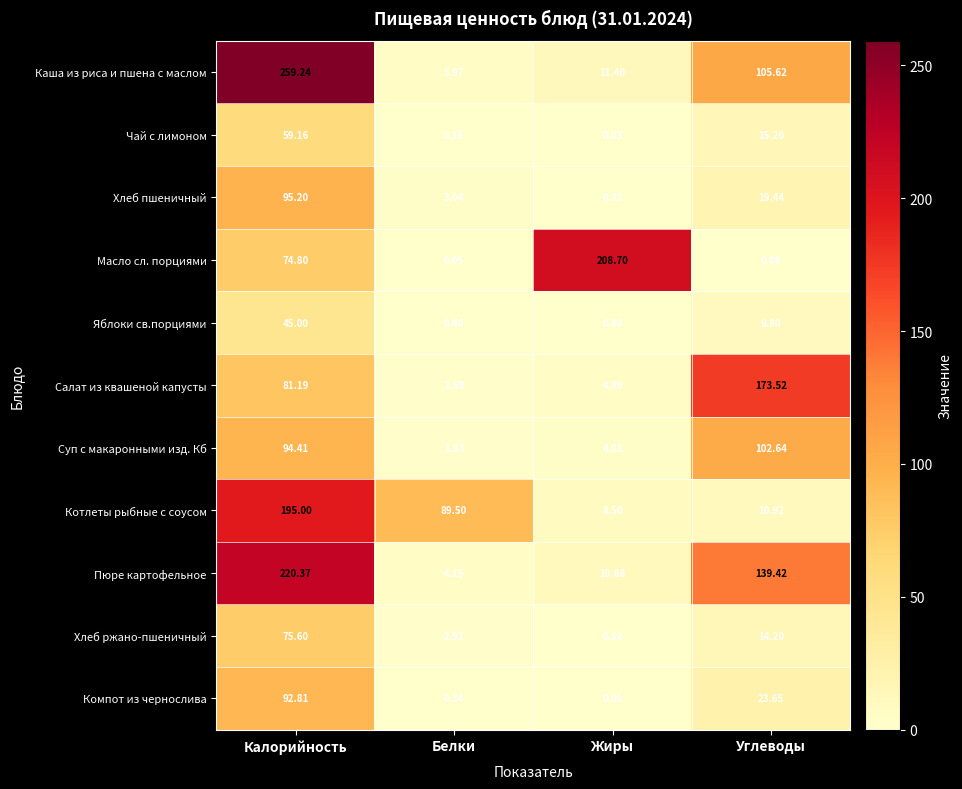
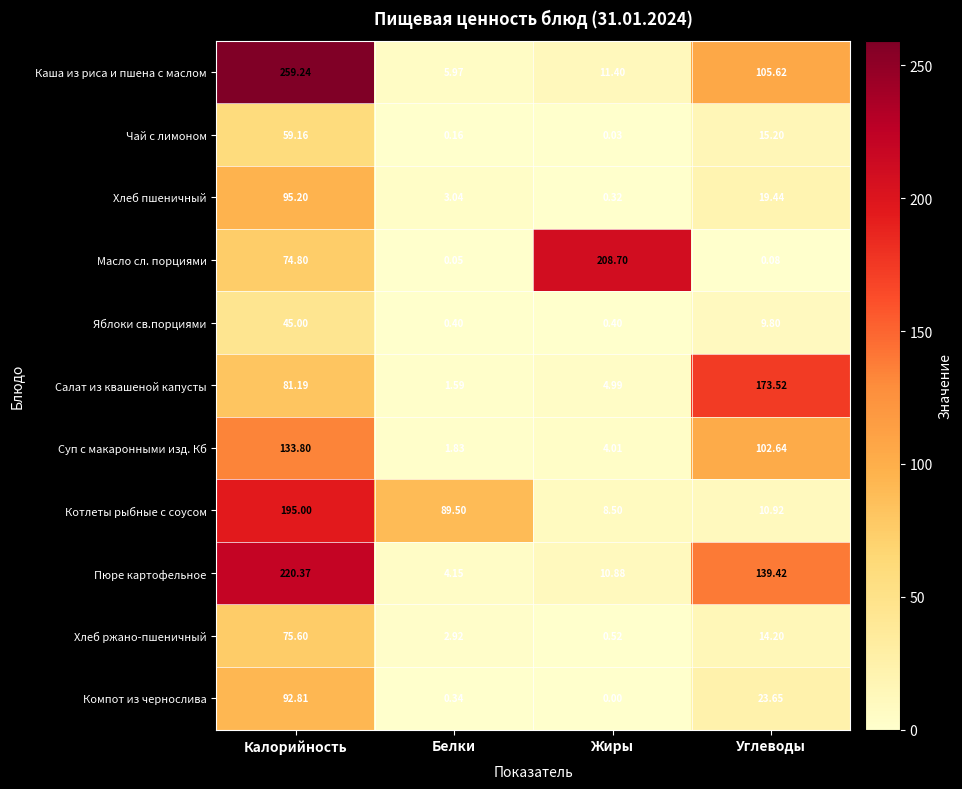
  {
    "Каша из риса и пшена с маслом": {
      "Калорийность": 259.24,
      "Белки": 5.97,
      "Жиры": 11.40,
      "Углеводы": 105.62
    },
    "Чай с лимоном": {
      "Калорийность": 59.16,
      "Белки": 0.16,
      "Жиры": 0.03,
      "Углеводы": 15.20
    },
    "Хлеб пшеничный": {
      "Калорийность": 95.20,
      "Белки": 3.04,
      "Жиры": 0.32,
      "Углеводы": 19.44
    },
    "Масло сл. порциями": {
      "Калорийность": 74.80,
      "Белки": 0.05,
      "Жиры": 208.70,
      "Углеводы": 0.08
    },
    "Яблоки св.порциями": {
      "Калорийность": 45.00,
      "Белки": 0.40,
      "Жиры": 0.40,
      "Углеводы": 9.80
    },
    "Салат из квашеной капусты": {
      "Калорийность": 81.19,
      "Белки": 1.59,
      "Жиры": 4.99,
      "Углеводы": 173.52
    },
    "Суп с макаронными изд. Кб": {
-     "Калорийность": 94.41,
+     "Калорийность": 133.80,
      "Белки": 1.83,
      "Жиры": 4.01,
      "Углеводы": 102.64
    },
    "Котлеты рыбные с соусом": {
      "Калорийность": 195.00,
      "Белки": 89.50,
      "Жиры": 8.50,
      "Углеводы": 10.92
    },
    "Пюре картофельное": {
      "Калорийность": 220.37,
      "Белки": 4.15,
      "Жиры": 10.88,
      "Углеводы": 139.42
    },
    "Хлеб ржано-пшеничный": {
      "Калорийность": 75.60,
      "Белки": 2.92,
      "Жиры": 0.52,
      "Углеводы": 14.20
    },
    "Компот из чернослива": {
      "Калорийность": 92.81,
      "Белки": 0.34,
      "Жиры": 0.00,
      "Углеводы": 23.65
    }
  }
